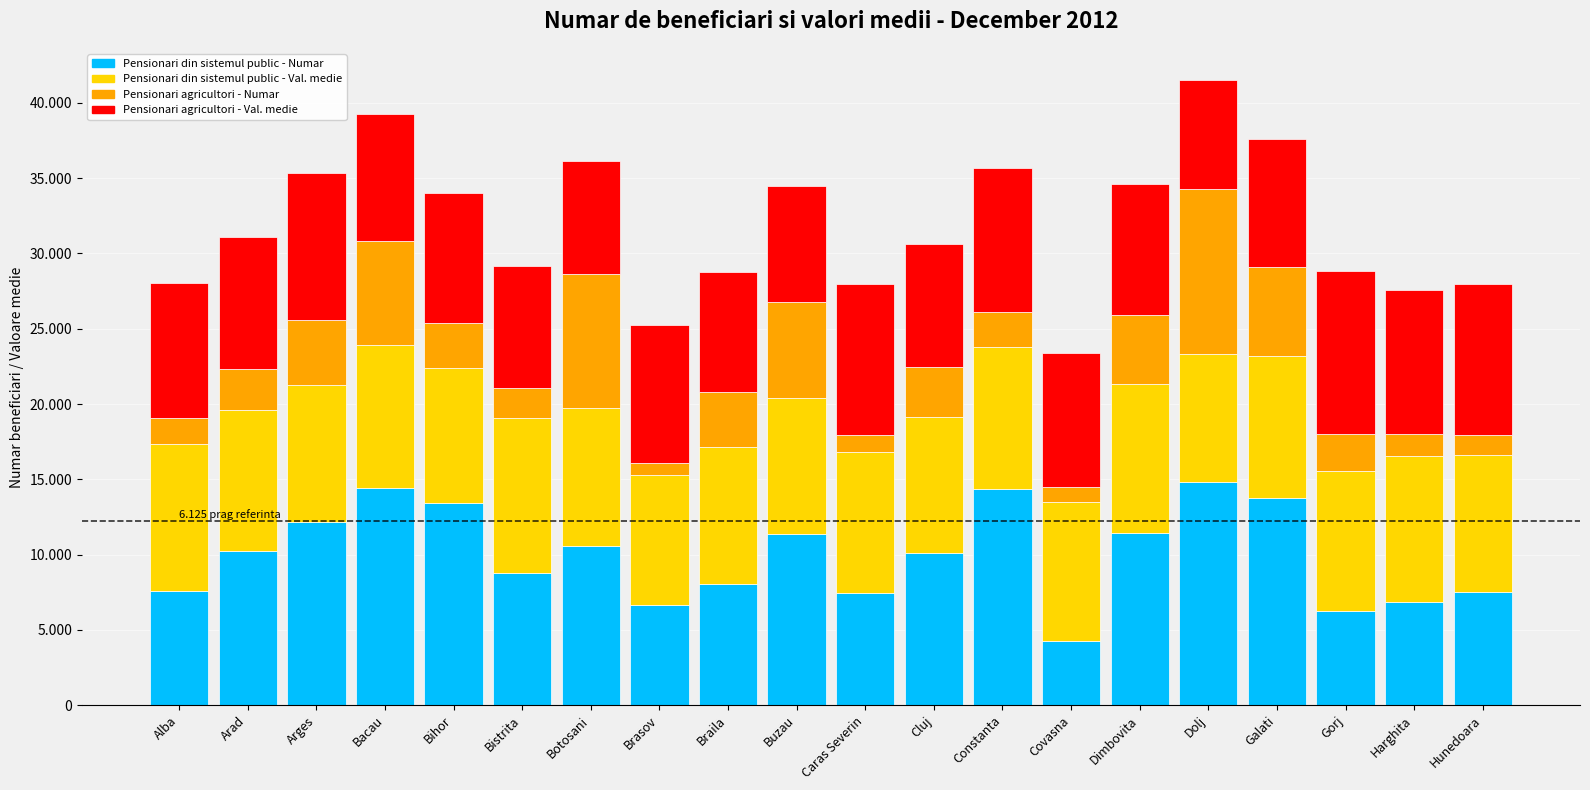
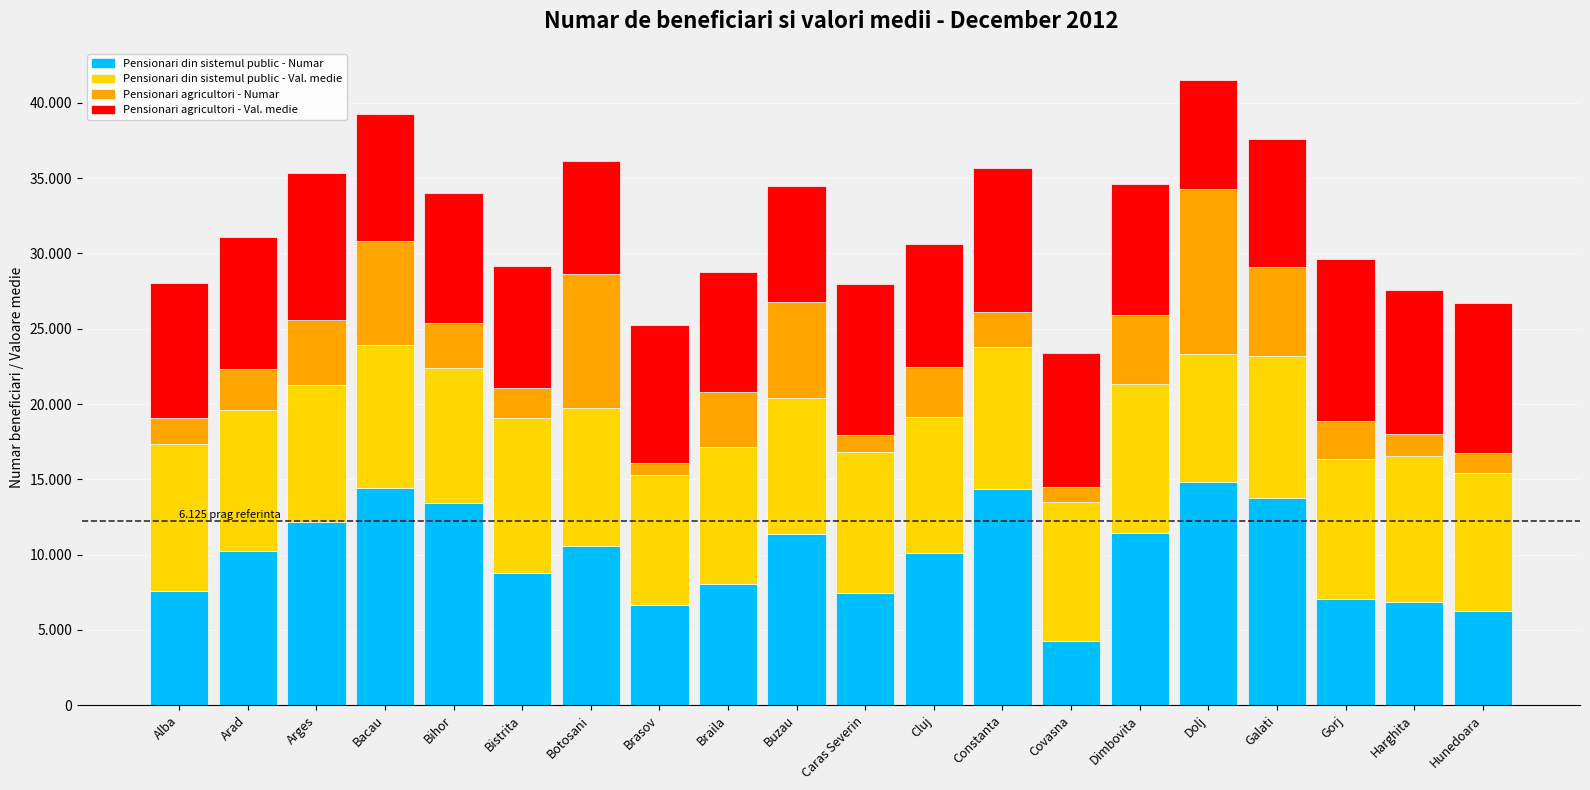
  {
    "Pensionari din sistemul public - Numar": {
      "Alba": 7.6,
      "Arad": 10.3,
      "Arges": 12.2,
      "Bacau": 14.4,
      "Bihor": 13.4,
      "Bistrita": 8.8,
      "Botosani": 10.6,
      "Brasov": 6.6,
      "Braila": 8.1,
      "Buzau": 11.3,
      "Caras Severin": 7.5,
      "Cluj": 10.1,
      "Constanta": 14.4,
      "Covasna": 4.2,
      "Dimbovita": 11.4,
      "Dolj": 14.8,
      "Galati": 13.7,
-     "Gorj": 6.2,
+     "Gorj": 7.0,
      "Harghita": 6.9,
-     "Hunedoara": 7.5
+     "Hunedoara": 6.3
    },
    "Pensionari agricultori - Val. medie": {
      "Alba": 9.0,
      "Arad": 8.8,
      "Arges": 9.8,
      "Bacau": 8.4,
      "Bihor": 8.6,
      "Bistrita": 8.1,
      "Botosani": 7.5,
      "Brasov": 9.1,
      "Braila": 8.0,
      "Buzau": 7.7,
      "Caras Severin": 10.0,
      "Cluj": 8.2,
      "Constanta": 9.6,
      "Covasna": 8.9,
      "Dimbovita": 8.7,
      "Dolj": 7.2,
      "Galati": 8.5,
      "Gorj": 10.8,
      "Harghita": 9.6,
      "Hunedoara": 10.0
    }
  }
